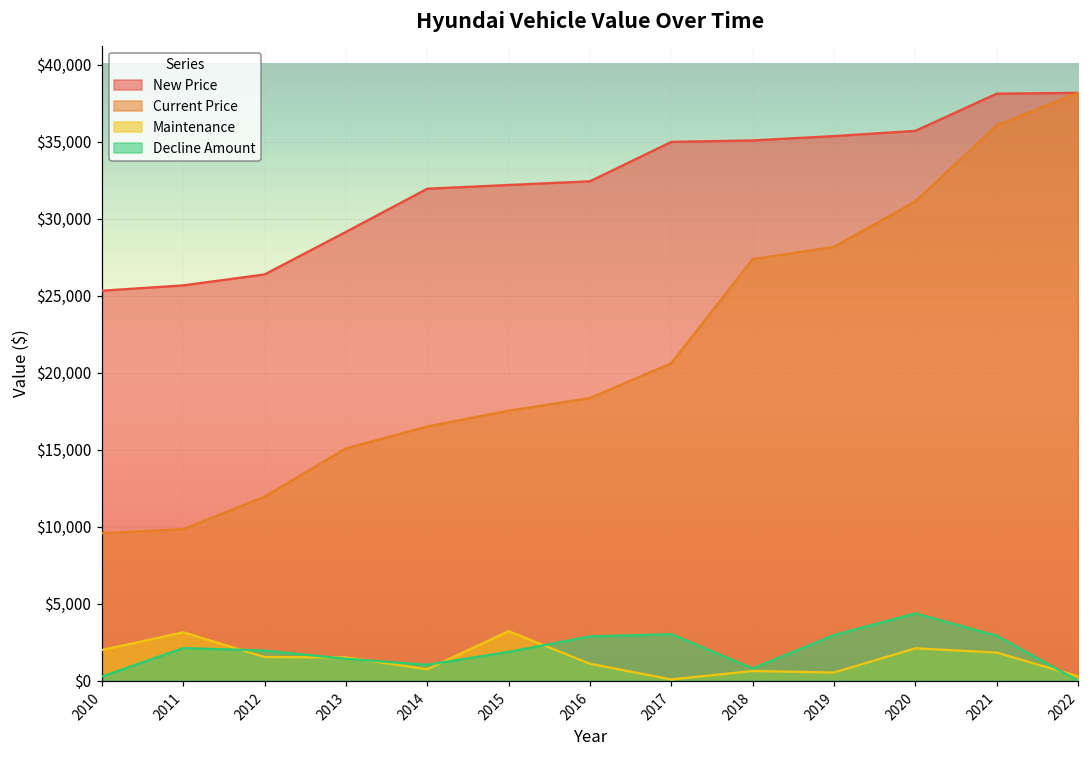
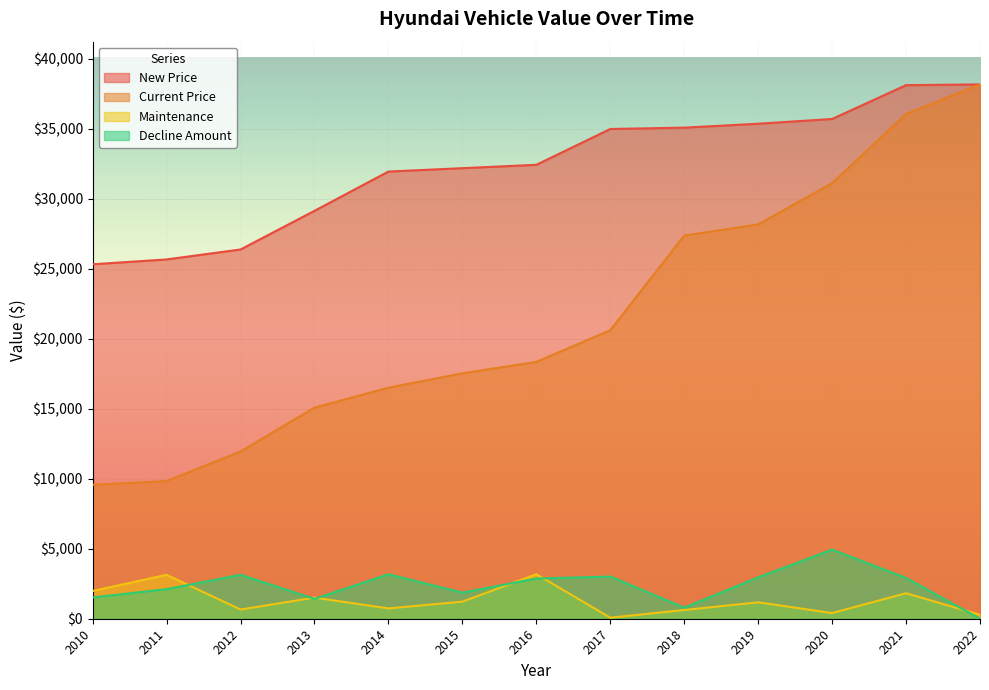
  {
    "Maintenance": {
      "2010": "$2,000",
      "2011": "$3,100",
-     "2012": "$1,500",
+     "2012": "$700",
      "2014": "$700",
-     "2015": "$3,200",
-     "2016": "$1,100",
+     "2015": "$1,200",
+     "2016": "$3,200",
      "2017": "$100",
-     "2019": "$500",
-     "2020": "$2,100",
+     "2019": "$1,200",
+     "2020": "$400",
      "2021": "$1,800",
      "2022": "$300"
    },
    "Decline Amount": {
-     "2010": "$300",
+     "2010": "$1,500",
      "2011": "$2,100",
-     "2012": "$2,000",
-     "2014": "$1,000",
+     "2012": "$3,100",
+     "2014": "$3,200",
      "2015": "$1,900",
      "2016": "$2,900",
      "2017": "$3,000",
      "2019": "$3,000",
-     "2020": "$4,400",
+     "2020": "$4,900",
      "2021": "$2,900",
      "2022": "$0"
    }
  }
